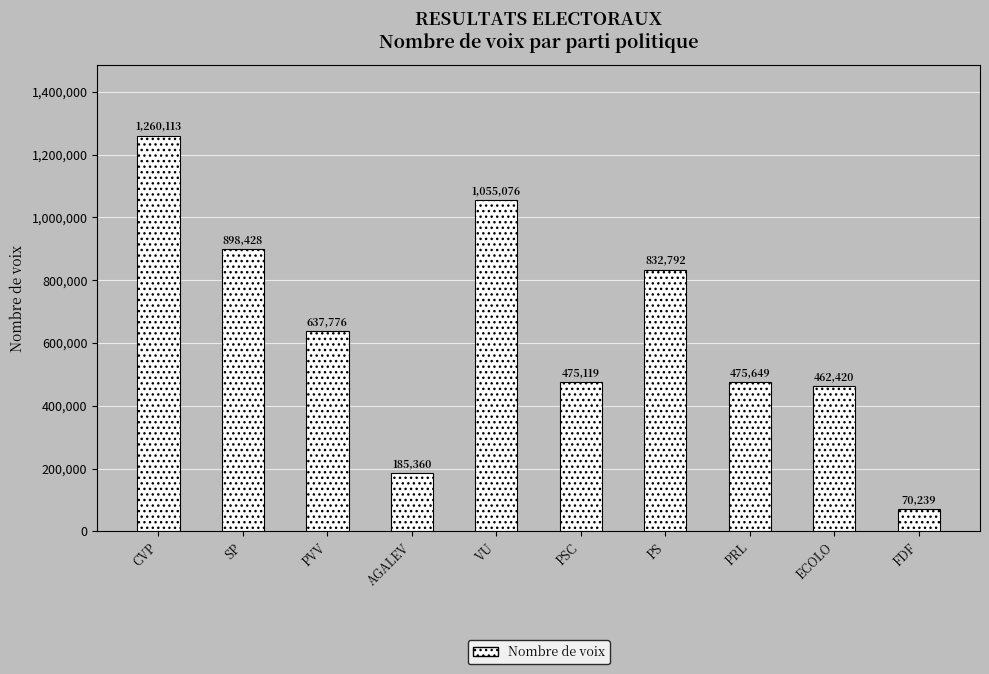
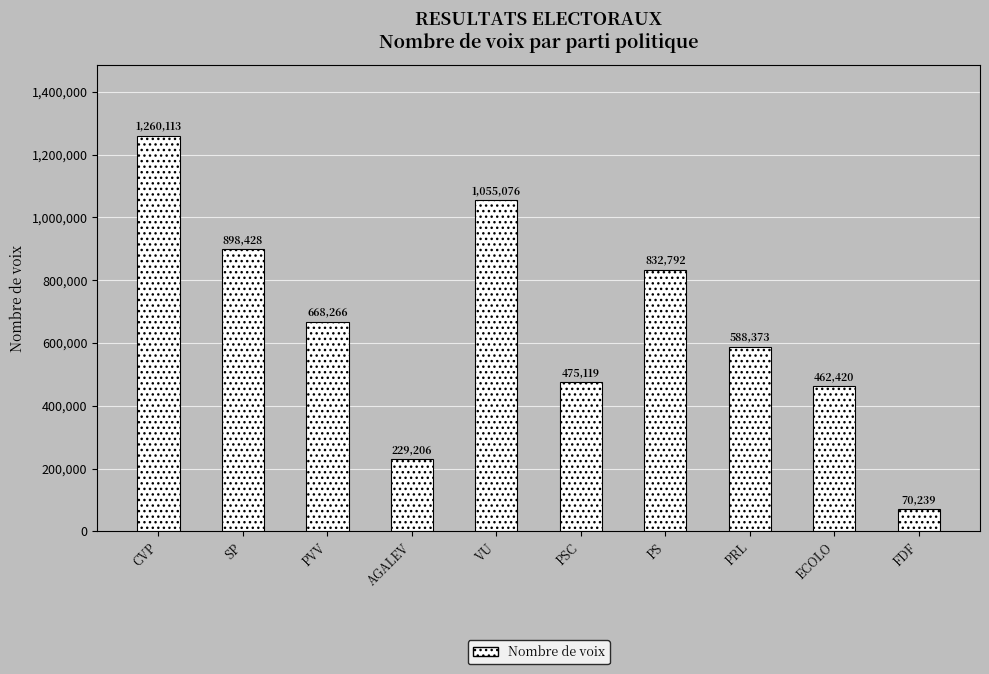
  {
    "CVP": "1,260,113",
    "SP": "898,428",
-   "PVV": "637,776",
-   "AGALEV": "185,360",
+   "PVV": "668,266",
+   "AGALEV": "229,206",
    "VU": "1,055,076",
    "PSC": "475,119",
    "PS": "832,792",
-   "PRL": "475,649",
+   "PRL": "588,373",
    "ECOLO": "462,420",
    "FDF": "70,239"
  }
